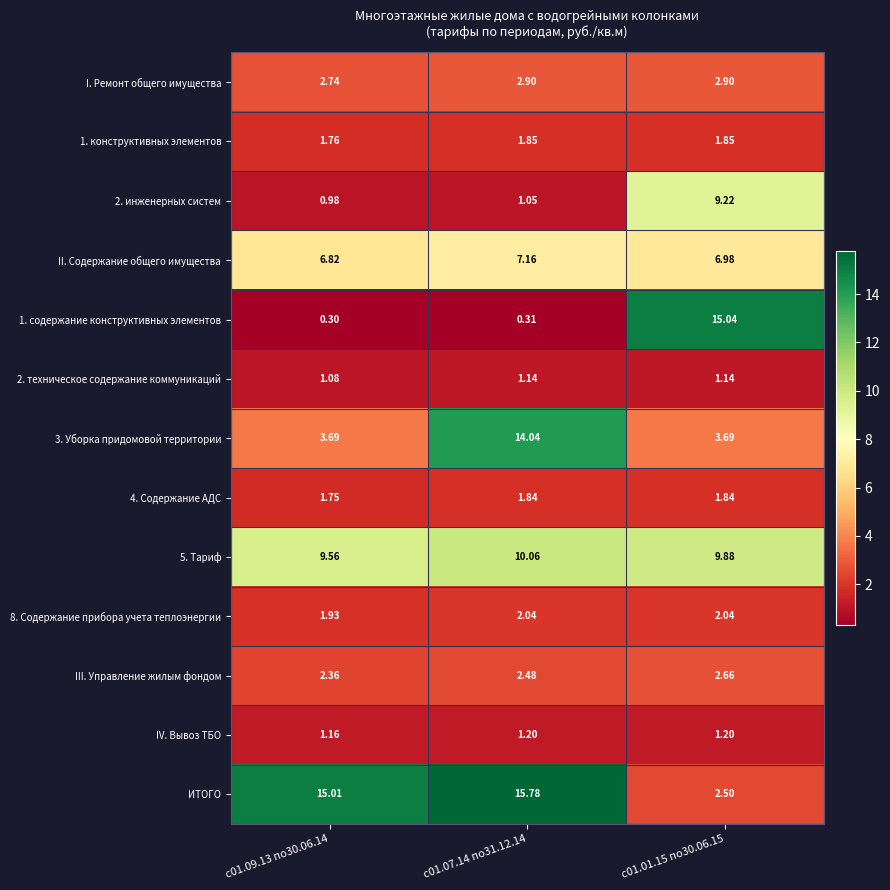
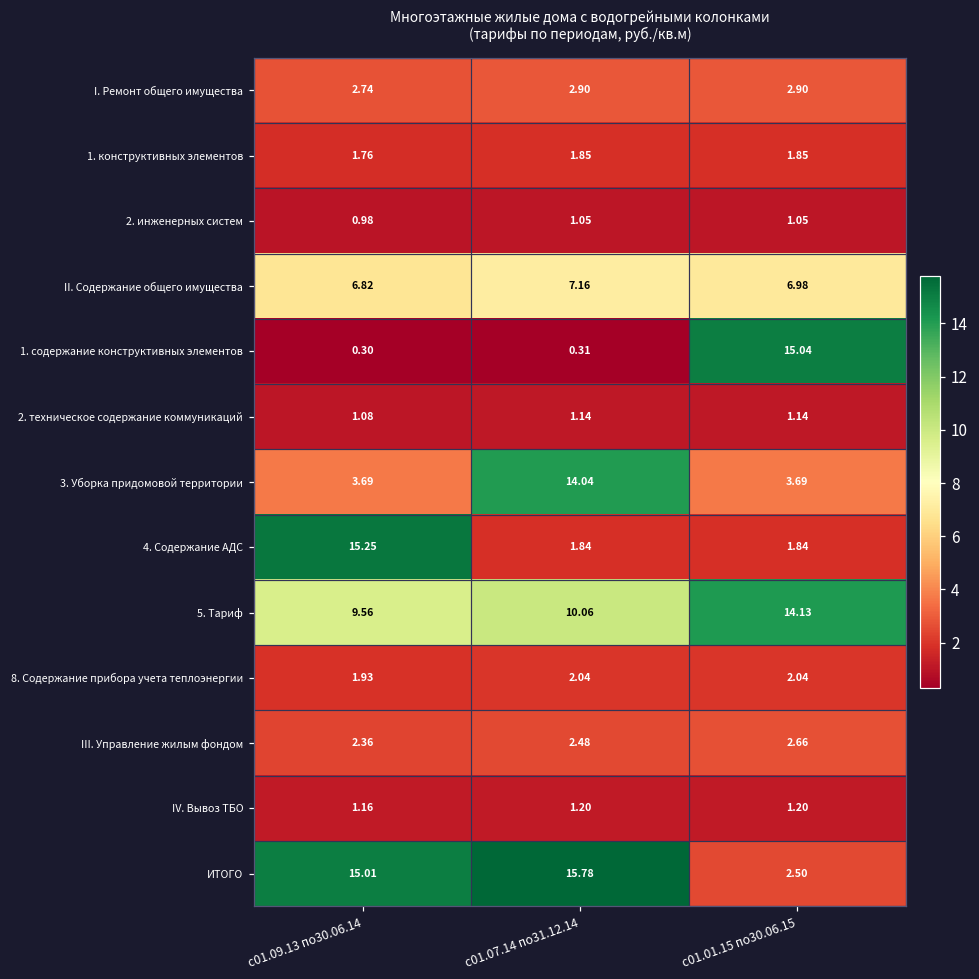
  {
    "I. Ремонт общего имущества": {
      "с01.09.13 по30.06.14": 2.74,
      "с01.07.14 по31.12.14": 2.90,
      "с01.01.15 по30.06.15": 2.90
    },
    "1. конструктивных элементов": {
      "с01.09.13 по30.06.14": 1.76,
      "с01.07.14 по31.12.14": 1.85,
      "с01.01.15 по30.06.15": 1.85
    },
    "2. инженерных систем": {
      "с01.09.13 по30.06.14": 0.98,
      "с01.07.14 по31.12.14": 1.05,
-     "с01.01.15 по30.06.15": 9.22
+     "с01.01.15 по30.06.15": 1.05
    },
    "II. Содержание общего имущества": {
      "с01.09.13 по30.06.14": 6.82,
      "с01.07.14 по31.12.14": 7.16,
      "с01.01.15 по30.06.15": 6.98
    },
    "1. содержание конструктивных элементов": {
      "с01.09.13 по30.06.14": 0.30,
      "с01.07.14 по31.12.14": 0.31,
      "с01.01.15 по30.06.15": 15.04
    },
    "2. техническое содержание коммуникаций": {
      "с01.09.13 по30.06.14": 1.08,
      "с01.07.14 по31.12.14": 1.14,
      "с01.01.15 по30.06.15": 1.14
    },
    "3. Уборка придомовой территории": {
      "с01.09.13 по30.06.14": 3.69,
      "с01.07.14 по31.12.14": 14.04,
      "с01.01.15 по30.06.15": 3.69
    },
    "4. Содержание АДС": {
-     "с01.09.13 по30.06.14": 1.75,
+     "с01.09.13 по30.06.14": 15.25,
      "с01.07.14 по31.12.14": 1.84,
      "с01.01.15 по30.06.15": 1.84
    },
    "5. Тариф": {
      "с01.09.13 по30.06.14": 9.56,
      "с01.07.14 по31.12.14": 10.06,
-     "с01.01.15 по30.06.15": 9.88
+     "с01.01.15 по30.06.15": 14.13
    },
    "8. Содержание прибора учета теплоэнергии": {
      "с01.09.13 по30.06.14": 1.93,
      "с01.07.14 по31.12.14": 2.04,
      "с01.01.15 по30.06.15": 2.04
    },
    "III. Управление жилым фондом": {
      "с01.09.13 по30.06.14": 2.36,
      "с01.07.14 по31.12.14": 2.48,
      "с01.01.15 по30.06.15": 2.66
    },
    "IV. Вывоз ТБО": {
      "с01.09.13 по30.06.14": 1.16,
      "с01.07.14 по31.12.14": 1.20,
      "с01.01.15 по30.06.15": 1.20
    },
    "ИТОГО": {
      "с01.09.13 по30.06.14": 15.01,
      "с01.07.14 по31.12.14": 15.78,
      "с01.01.15 по30.06.15": 2.50
    }
  }
